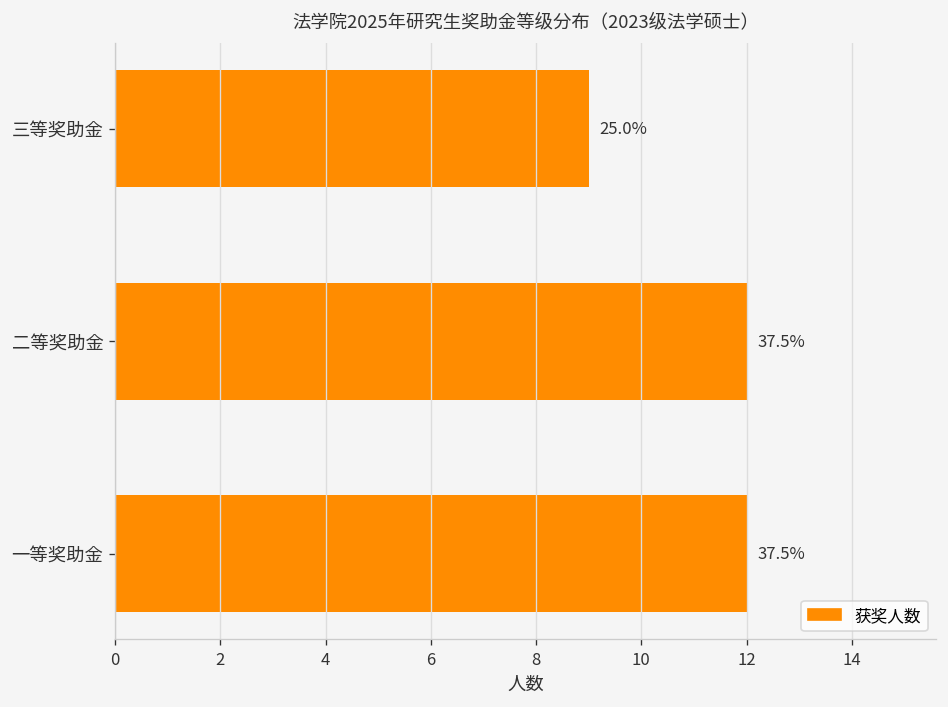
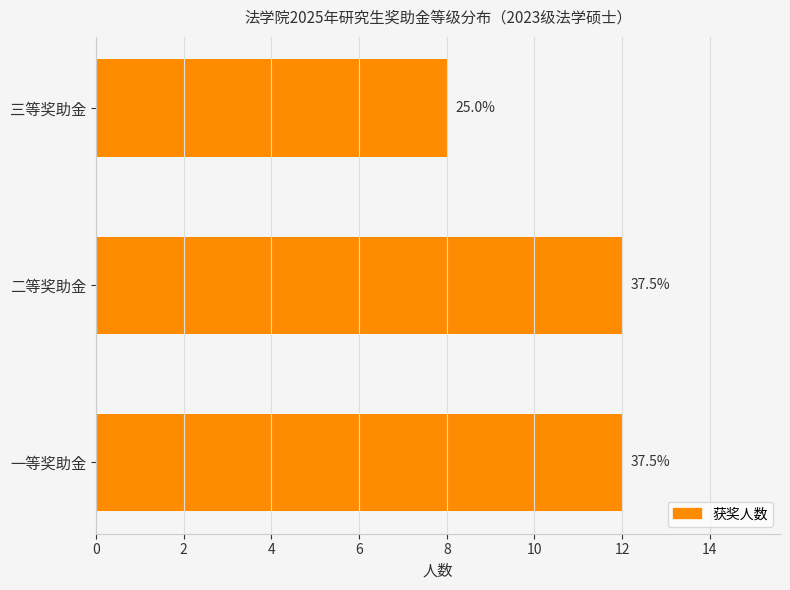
  {
-   "三等奖助金": 9
+   "三等奖助金": 8
  }
